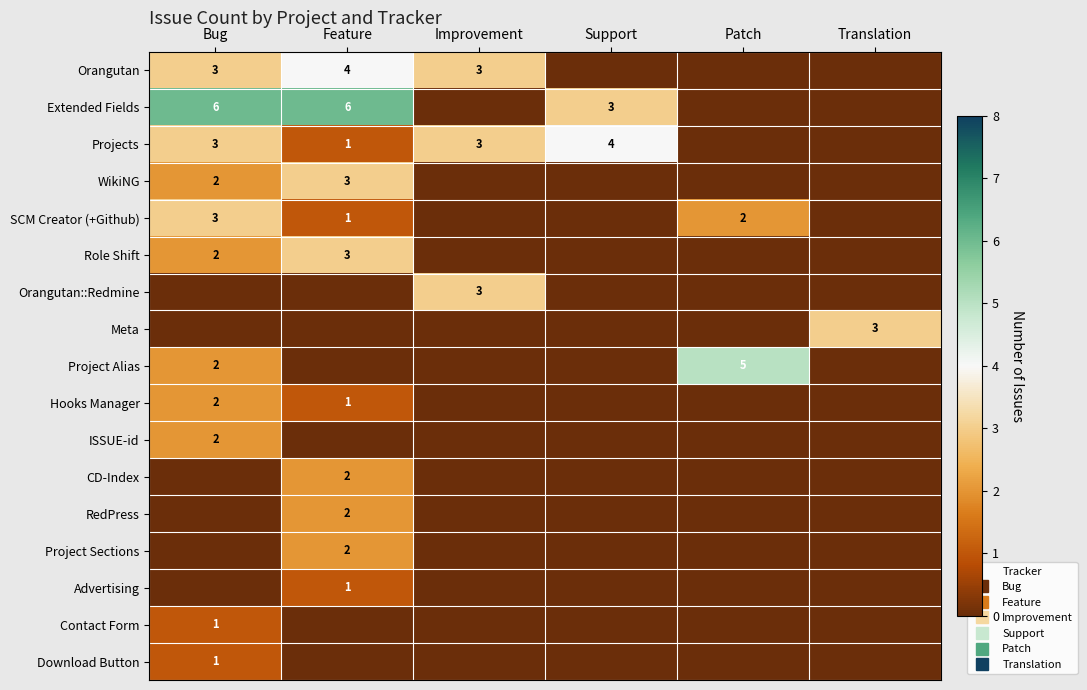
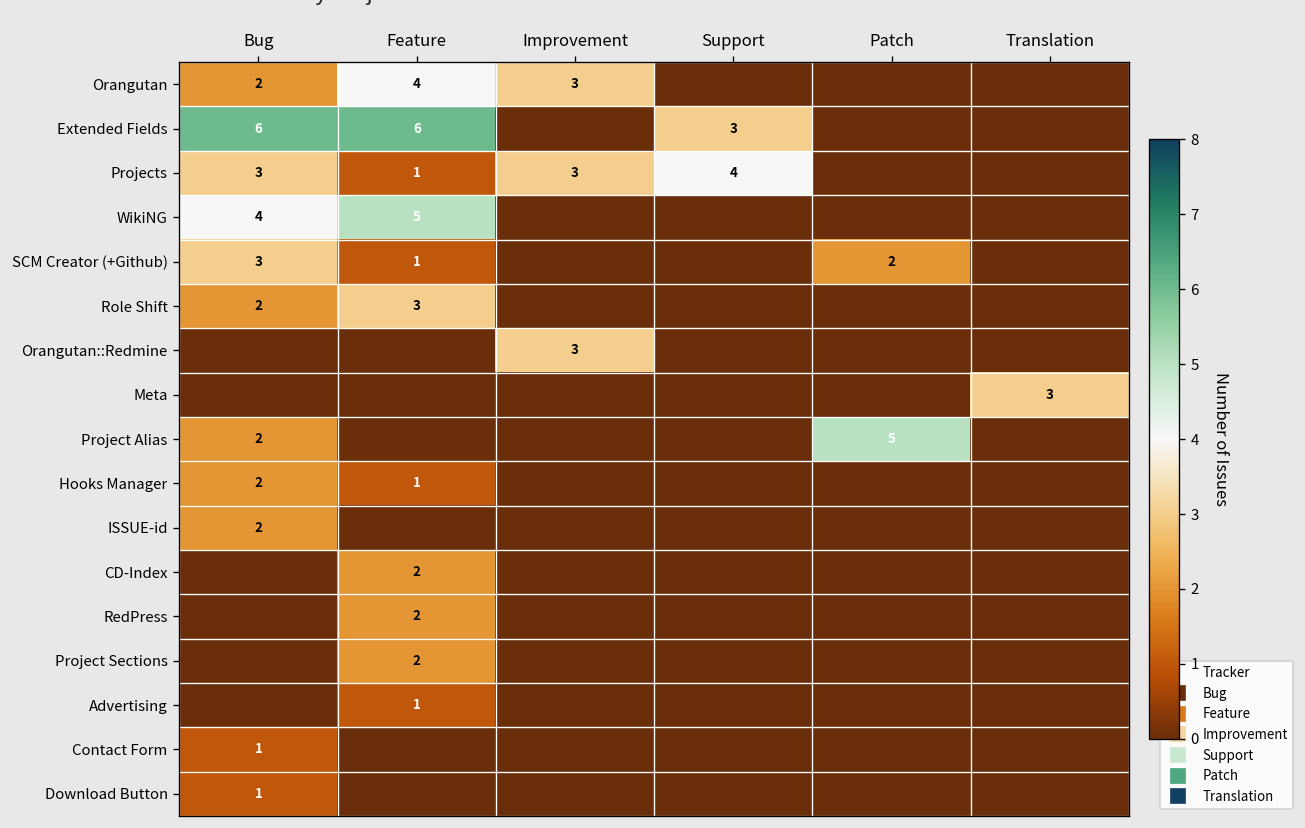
  {
    "Orangutan": {
-     "Bug": 3,
+     "Bug": 2,
      "Feature": 4,
      "Improvement": 3
    },
    "Extended Fields": {
      "Bug": 6,
      "Feature": 6,
      "Support": 3
    },
    "Projects": {
      "Bug": 3,
      "Feature": 1,
      "Improvement": 3,
      "Support": 4
    },
    "WikiNG": {
-     "Bug": 2,
-     "Feature": 3
+     "Bug": 4,
+     "Feature": 5
    },
    "SCM Creator (+Github)": {
      "Bug": 3,
      "Feature": 1,
      "Patch": 2
    },
    "Role Shift": {
      "Bug": 2,
      "Feature": 3
    },
    "Orangutan::Redmine": {
      "Improvement": 3
    },
    "Meta": {
      "Translation": 3
    },
    "Project Alias": {
      "Bug": 2,
      "Patch": 5
    },
    "Hooks Manager": {
      "Bug": 2,
      "Feature": 1
    },
    "ISSUE-id": {
      "Bug": 2
    },
    "CD-Index": {
      "Feature": 2
    },
    "RedPress": {
      "Feature": 2
    },
    "Project Sections": {
      "Feature": 2
    },
    "Advertising": {
      "Feature": 1
    },
    "Contact Form": {
      "Bug": 1
    },
    "Download Button": {
      "Bug": 1
    }
  }
